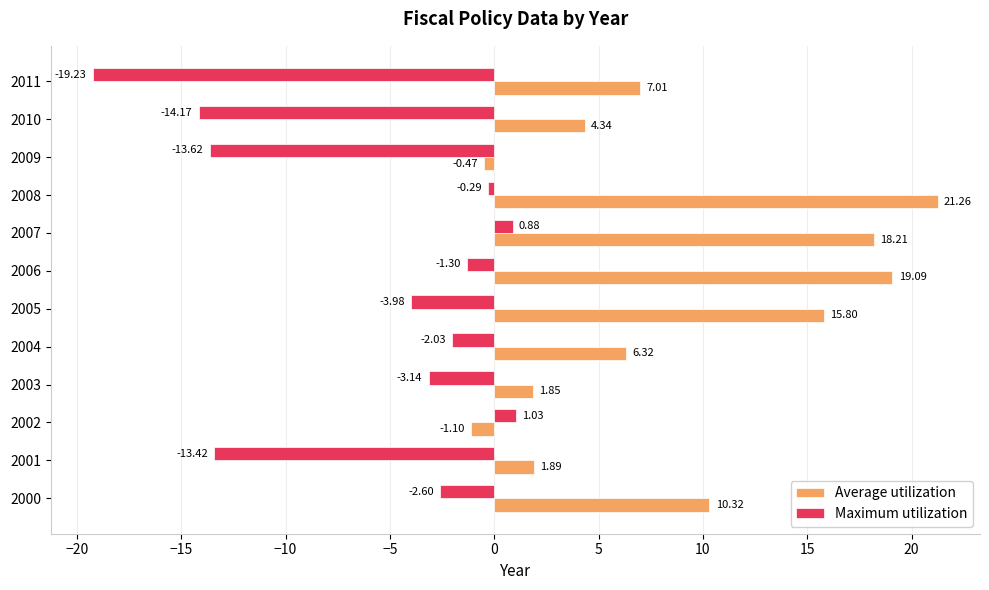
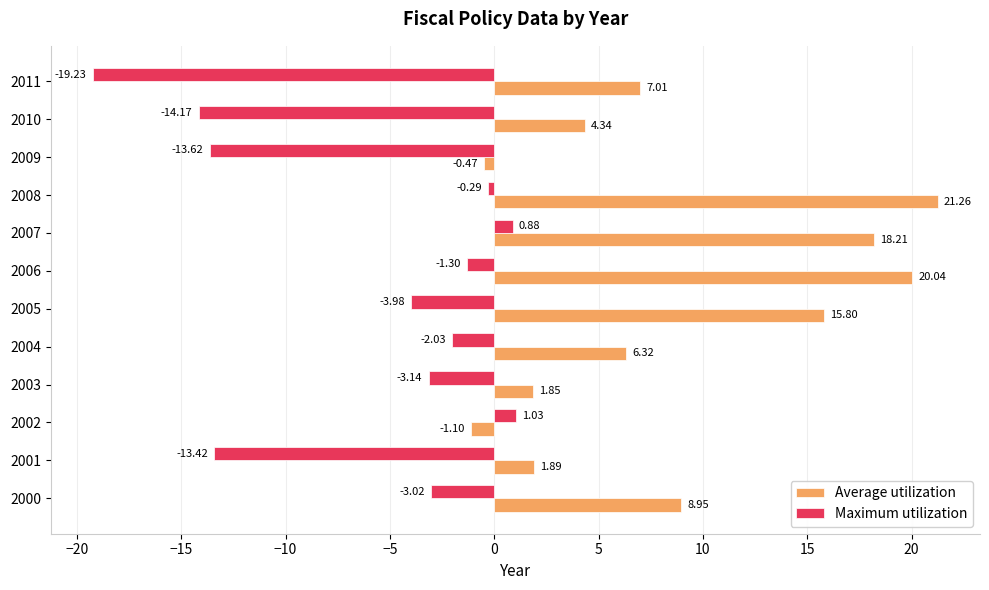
  {
    "Average utilization": {
      "2011": 7.01,
      "2010": 4.34,
      "2009": -0.47,
      "2008": 21.26,
      "2007": 18.21,
-     "2006": 19.09,
+     "2006": 20.04,
      "2005": 15.80,
      "2004": 6.32,
      "2003": 1.85,
      "2002": -1.10,
      "2001": 1.89,
-     "2000": 10.32
+     "2000": 8.95
    },
    "Maximum utilization": {
      "2011": -19.23,
      "2010": -14.17,
      "2009": -13.62,
      "2008": -0.29,
      "2007": 0.88,
      "2006": -1.30,
      "2005": -3.98,
      "2004": -2.03,
      "2003": -3.14,
      "2002": 1.03,
      "2001": -13.42,
-     "2000": -2.60
+     "2000": -3.02
    }
  }
